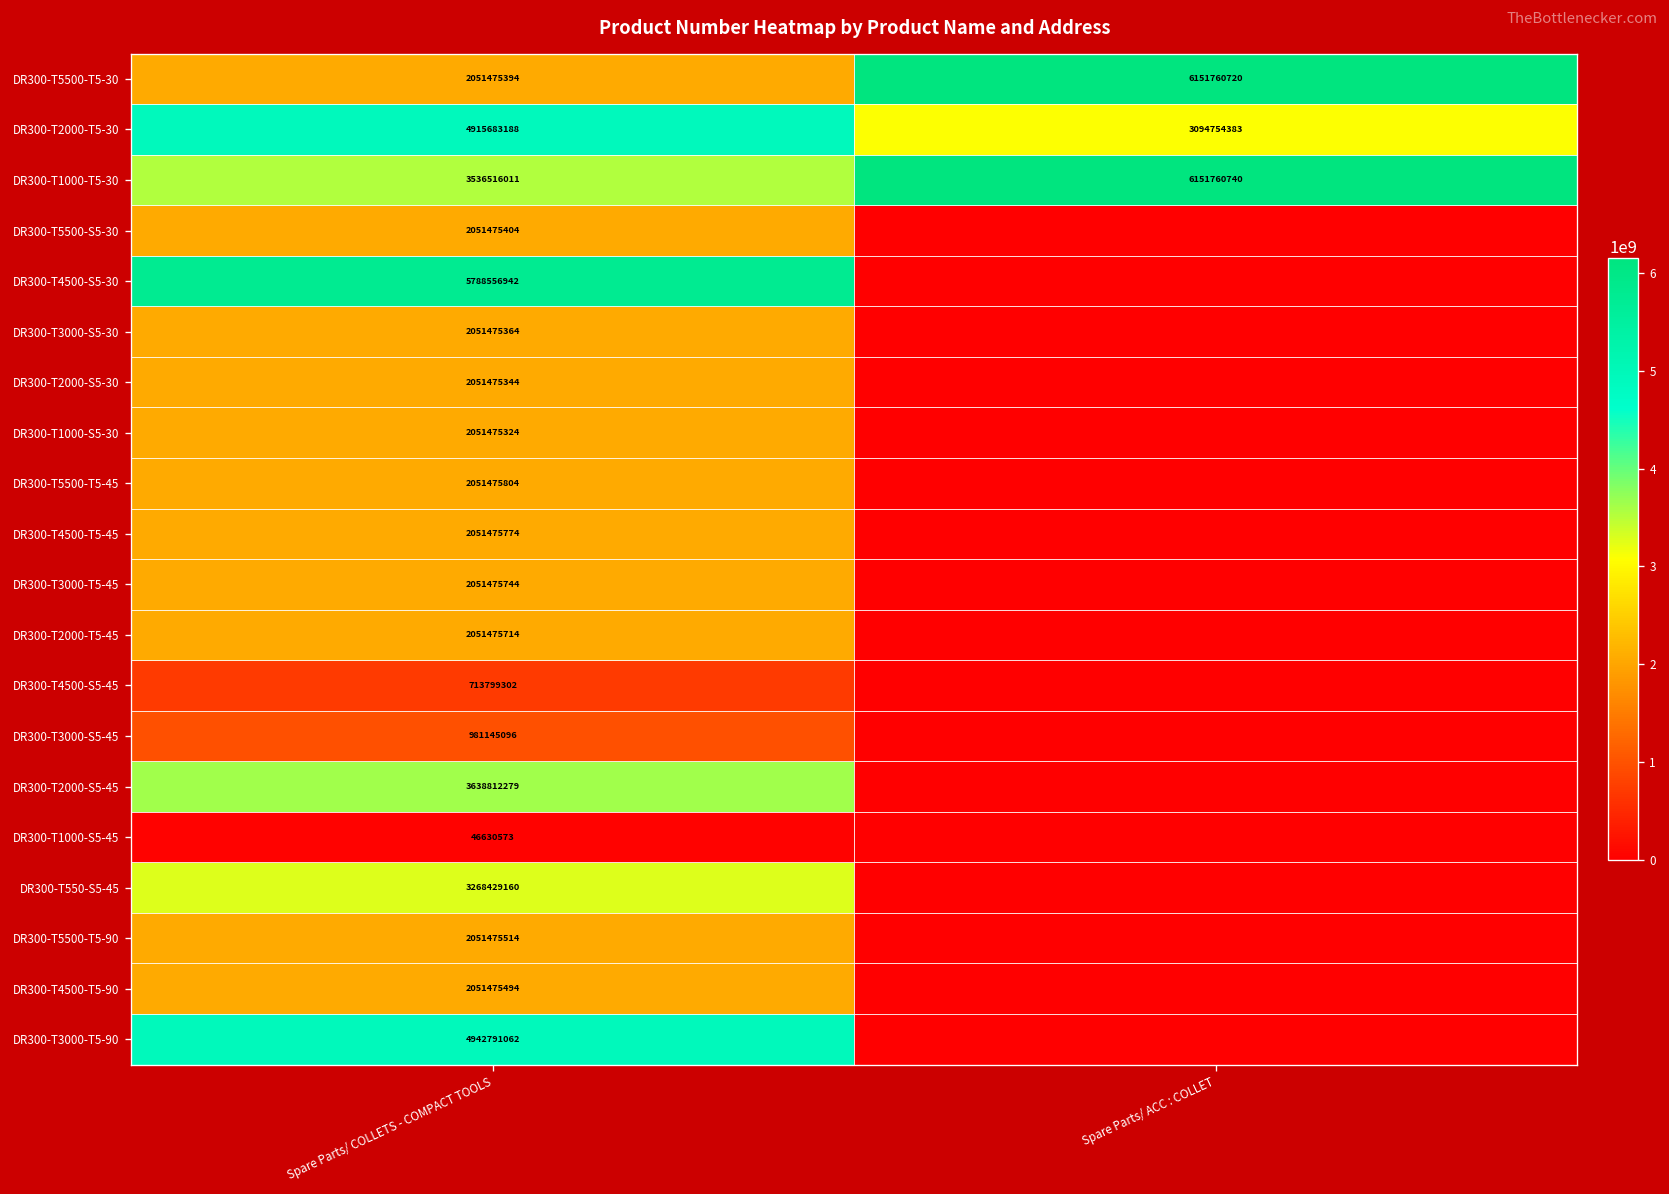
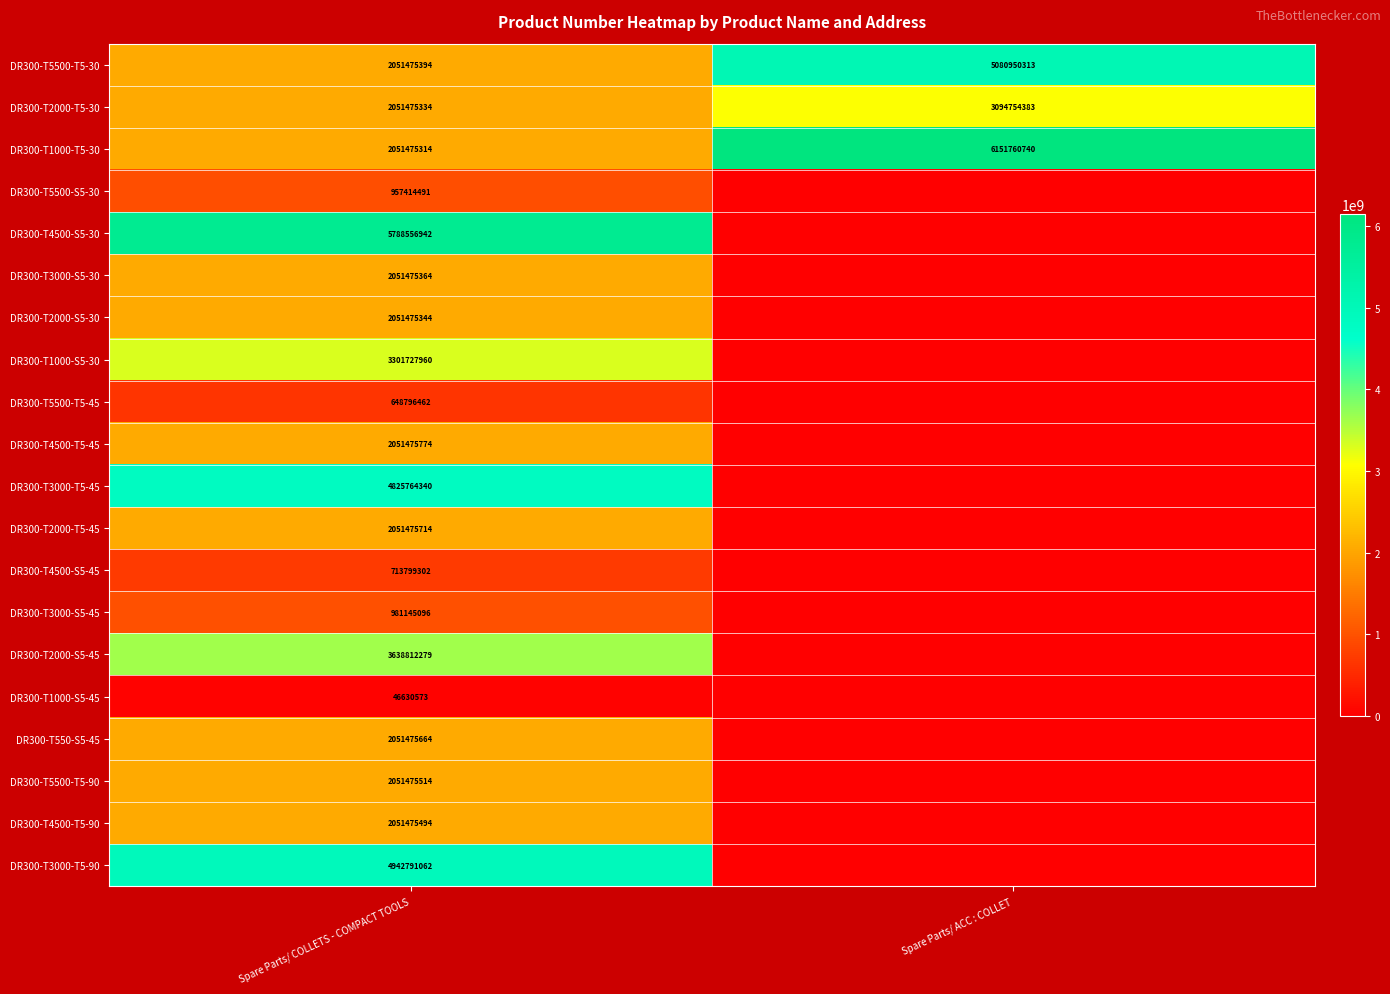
  {
    "DR300-T5500-T5-30": {
      "Spare Parts/ COLLETS - COMPACT TOOLS": 2051475394,
-     "Spare Parts/ ACC : COLLET": 6151760720
+     "Spare Parts/ ACC : COLLET": 5080950313
    },
    "DR300-T2000-T5-30": {
-     "Spare Parts/ COLLETS - COMPACT TOOLS": 4915683188,
+     "Spare Parts/ COLLETS - COMPACT TOOLS": 2051475334,
      "Spare Parts/ ACC : COLLET": 3094754383
    },
    "DR300-T1000-T5-30": {
-     "Spare Parts/ COLLETS - COMPACT TOOLS": 3536516011,
+     "Spare Parts/ COLLETS - COMPACT TOOLS": 2051475314,
      "Spare Parts/ ACC : COLLET": 6151760740
    },
    "DR300-T5500-S5-30": {
-     "Spare Parts/ COLLETS - COMPACT TOOLS": 2051475404
+     "Spare Parts/ COLLETS - COMPACT TOOLS": 957414491
    },
    "DR300-T4500-S5-30": {
      "Spare Parts/ COLLETS - COMPACT TOOLS": 5788556942
    },
    "DR300-T3000-S5-30": {
      "Spare Parts/ COLLETS - COMPACT TOOLS": 2051475364
    },
    "DR300-T2000-S5-30": {
      "Spare Parts/ COLLETS - COMPACT TOOLS": 2051475344
    },
    "DR300-T1000-S5-30": {
-     "Spare Parts/ COLLETS - COMPACT TOOLS": 2051475324
+     "Spare Parts/ COLLETS - COMPACT TOOLS": 3301727960
    },
    "DR300-T5500-T5-45": {
-     "Spare Parts/ COLLETS - COMPACT TOOLS": 2051475804
+     "Spare Parts/ COLLETS - COMPACT TOOLS": 648796462
    },
    "DR300-T4500-T5-45": {
      "Spare Parts/ COLLETS - COMPACT TOOLS": 2051475774
    },
    "DR300-T3000-T5-45": {
-     "Spare Parts/ COLLETS - COMPACT TOOLS": 2051475744
+     "Spare Parts/ COLLETS - COMPACT TOOLS": 4825764340
    },
    "DR300-T2000-T5-45": {
      "Spare Parts/ COLLETS - COMPACT TOOLS": 2051475714
    },
    "DR300-T4500-S5-45": {
      "Spare Parts/ COLLETS - COMPACT TOOLS": 713799302
    },
    "DR300-T3000-S5-45": {
      "Spare Parts/ COLLETS - COMPACT TOOLS": 981145096
    },
    "DR300-T2000-S5-45": {
      "Spare Parts/ COLLETS - COMPACT TOOLS": 3638812279
    },
    "DR300-T1000-S5-45": {
      "Spare Parts/ COLLETS - COMPACT TOOLS": 46630573
    },
    "DR300-T550-S5-45": {
-     "Spare Parts/ COLLETS - COMPACT TOOLS": 3268429160
+     "Spare Parts/ COLLETS - COMPACT TOOLS": 2051475664
    },
    "DR300-T5500-T5-90": {
      "Spare Parts/ COLLETS - COMPACT TOOLS": 2051475514
    },
    "DR300-T4500-T5-90": {
      "Spare Parts/ COLLETS - COMPACT TOOLS": 2051475494
    },
    "DR300-T3000-T5-90": {
      "Spare Parts/ COLLETS - COMPACT TOOLS": 4942791062
    }
  }
